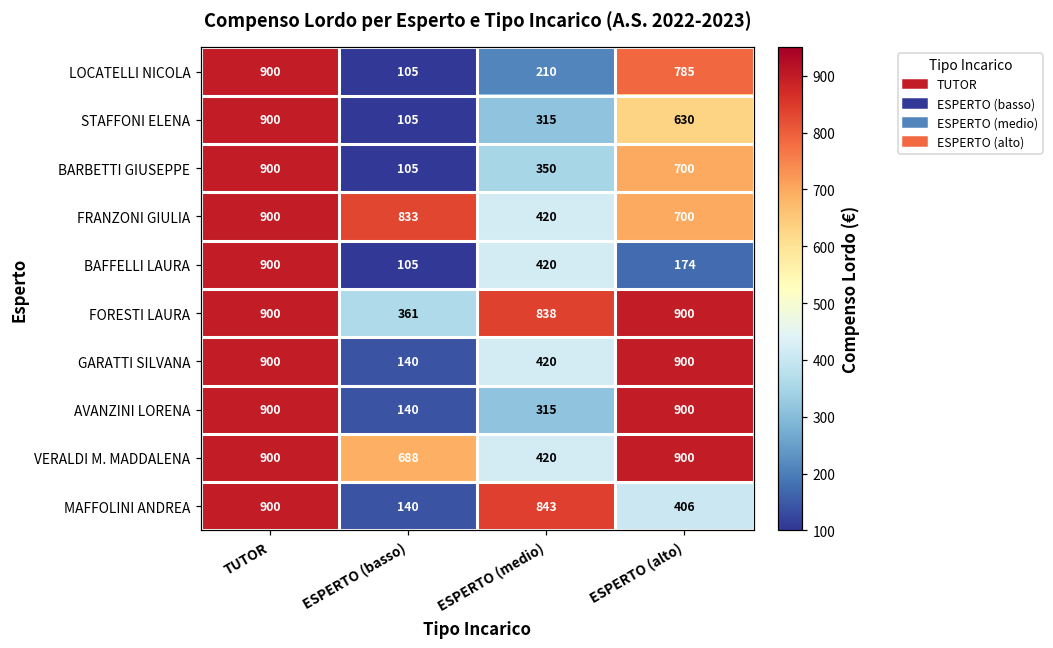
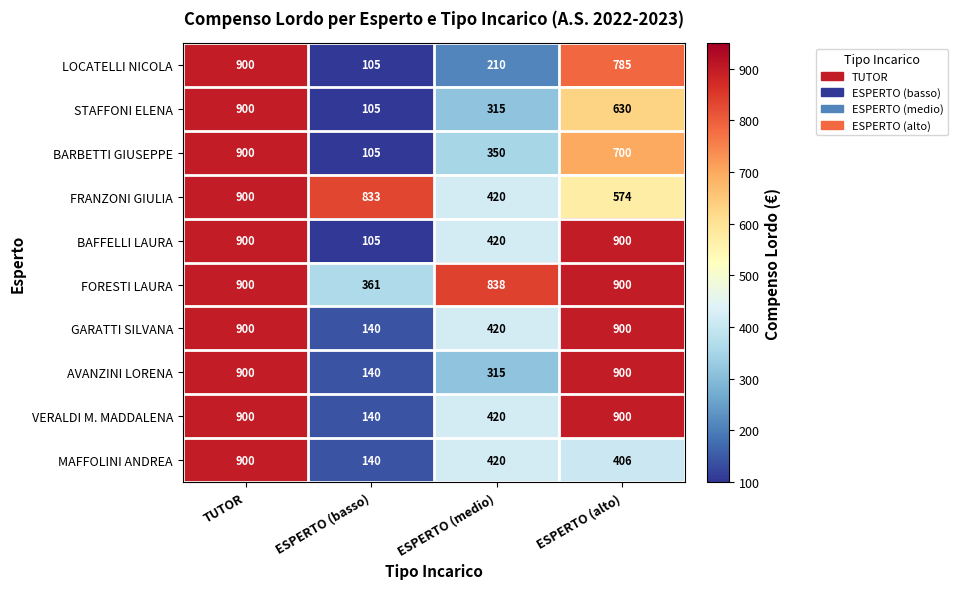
  {
    "LOCATELLI NICOLA": {
      "TUTOR": 900,
      "ESPERTO (basso)": 105,
      "ESPERTO (medio)": 210,
      "ESPERTO (alto)": 785
    },
    "STAFFONI ELENA": {
      "TUTOR": 900,
      "ESPERTO (basso)": 105,
      "ESPERTO (medio)": 315,
      "ESPERTO (alto)": 630
    },
    "BARBETTI GIUSEPPE": {
      "TUTOR": 900,
      "ESPERTO (basso)": 105,
      "ESPERTO (medio)": 350,
      "ESPERTO (alto)": 700
    },
    "FRANZONI GIULIA": {
      "TUTOR": 900,
      "ESPERTO (basso)": 833,
      "ESPERTO (medio)": 420,
-     "ESPERTO (alto)": 700
+     "ESPERTO (alto)": 574
    },
    "BAFFELLI LAURA": {
      "TUTOR": 900,
      "ESPERTO (basso)": 105,
      "ESPERTO (medio)": 420,
-     "ESPERTO (alto)": 174
+     "ESPERTO (alto)": 900
    },
    "FORESTI LAURA": {
      "TUTOR": 900,
      "ESPERTO (basso)": 361,
      "ESPERTO (medio)": 838,
      "ESPERTO (alto)": 900
    },
    "GARATTI SILVANA": {
      "TUTOR": 900,
      "ESPERTO (basso)": 140,
      "ESPERTO (medio)": 420,
      "ESPERTO (alto)": 900
    },
    "AVANZINI LORENA": {
      "TUTOR": 900,
      "ESPERTO (basso)": 140,
      "ESPERTO (medio)": 315,
      "ESPERTO (alto)": 900
    },
    "VERALDI M. MADDALENA": {
      "TUTOR": 900,
-     "ESPERTO (basso)": 688,
+     "ESPERTO (basso)": 140,
      "ESPERTO (medio)": 420,
      "ESPERTO (alto)": 900
    },
    "MAFFOLINI ANDREA": {
      "TUTOR": 900,
      "ESPERTO (basso)": 140,
-     "ESPERTO (medio)": 843,
+     "ESPERTO (medio)": 420,
      "ESPERTO (alto)": 406
    }
  }
